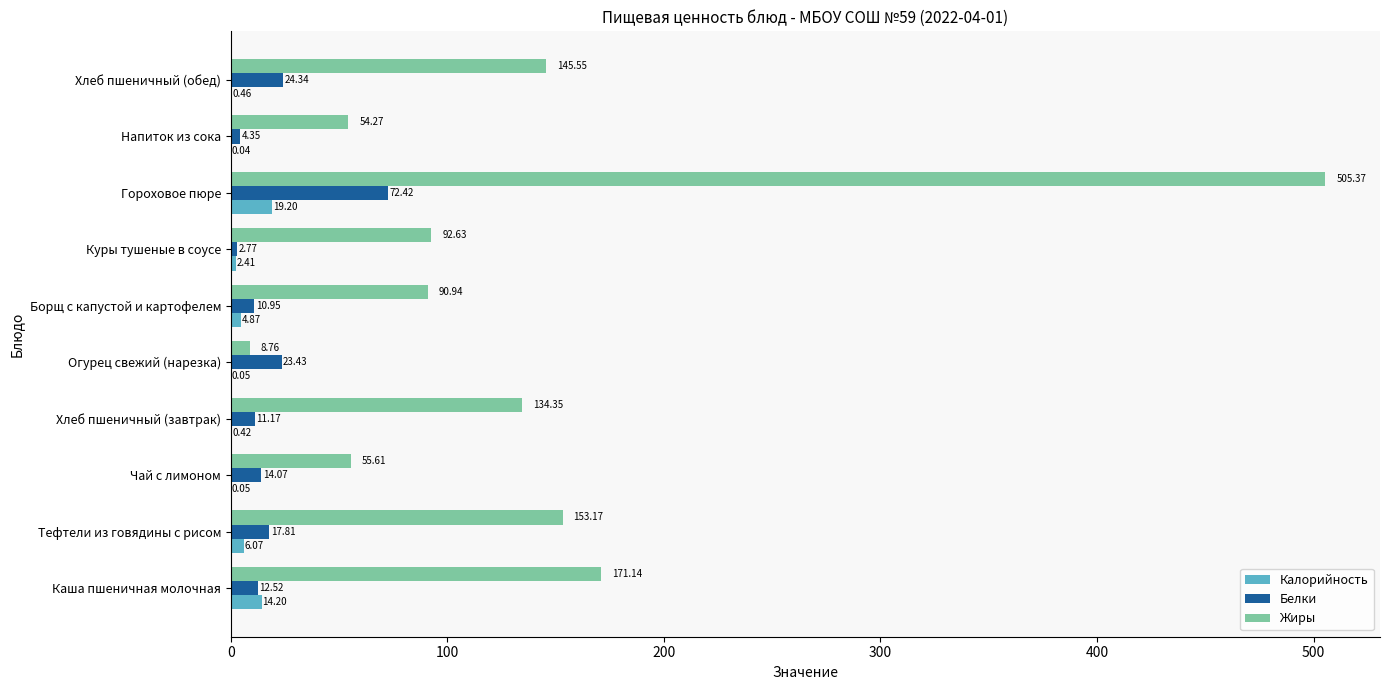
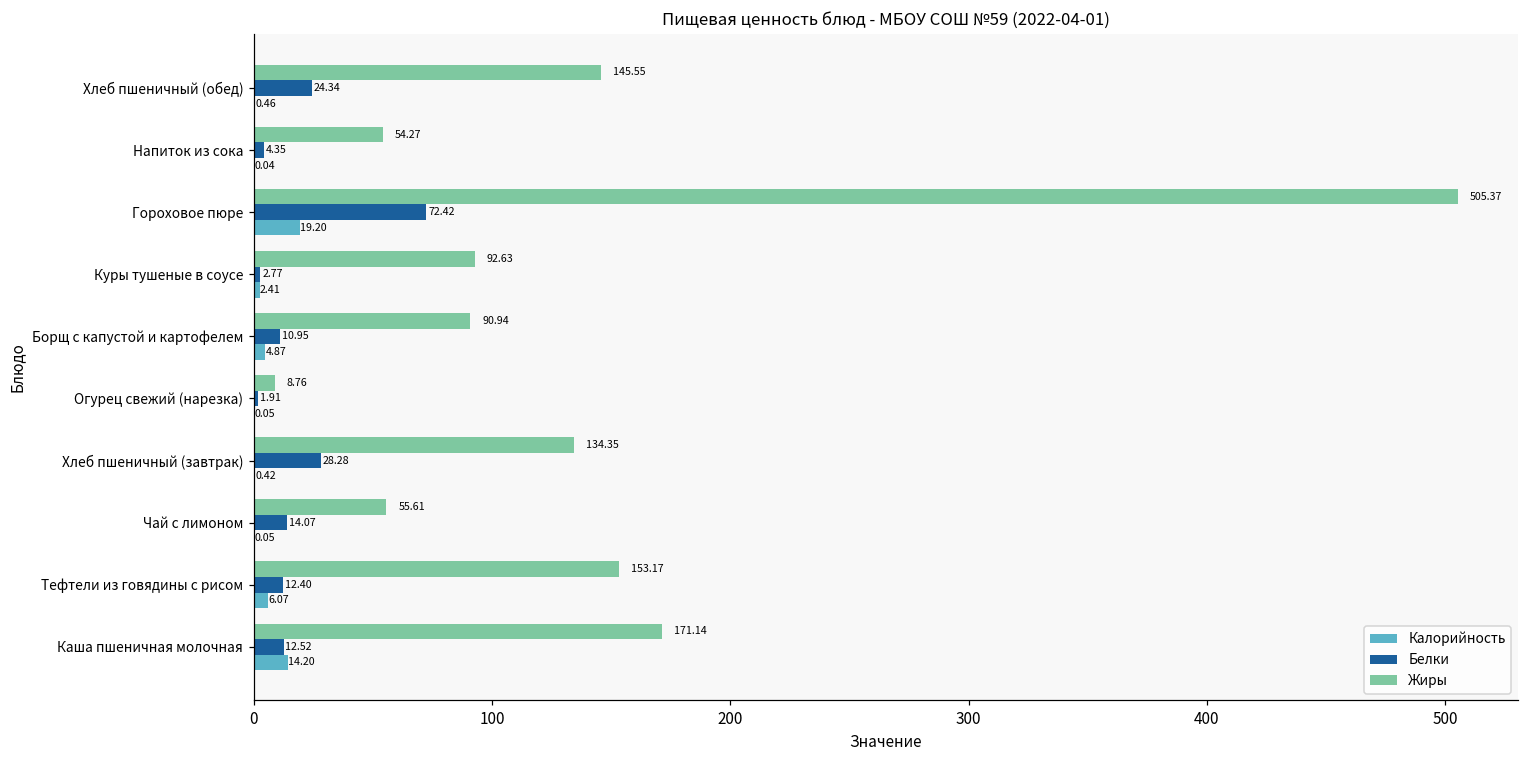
  {
    "Белки": {
      "Хлеб пшеничный (обед)": 24.34,
      "Напиток из сока": 4.35,
      "Гороховое пюре": 72.42,
      "Куры тушеные в соусе": 2.77,
      "Борщ с капустой и картофелем": 10.95,
-     "Огурец свежий (нарезка)": 23.43,
-     "Хлеб пшеничный (завтрак)": 11.17,
+     "Огурец свежий (нарезка)": 1.91,
+     "Хлеб пшеничный (завтрак)": 28.28,
      "Чай с лимоном": 14.07,
-     "Тефтели из говядины с рисом": 17.81,
+     "Тефтели из говядины с рисом": 12.40,
      "Каша пшеничная молочная": 12.52
    }
  }
